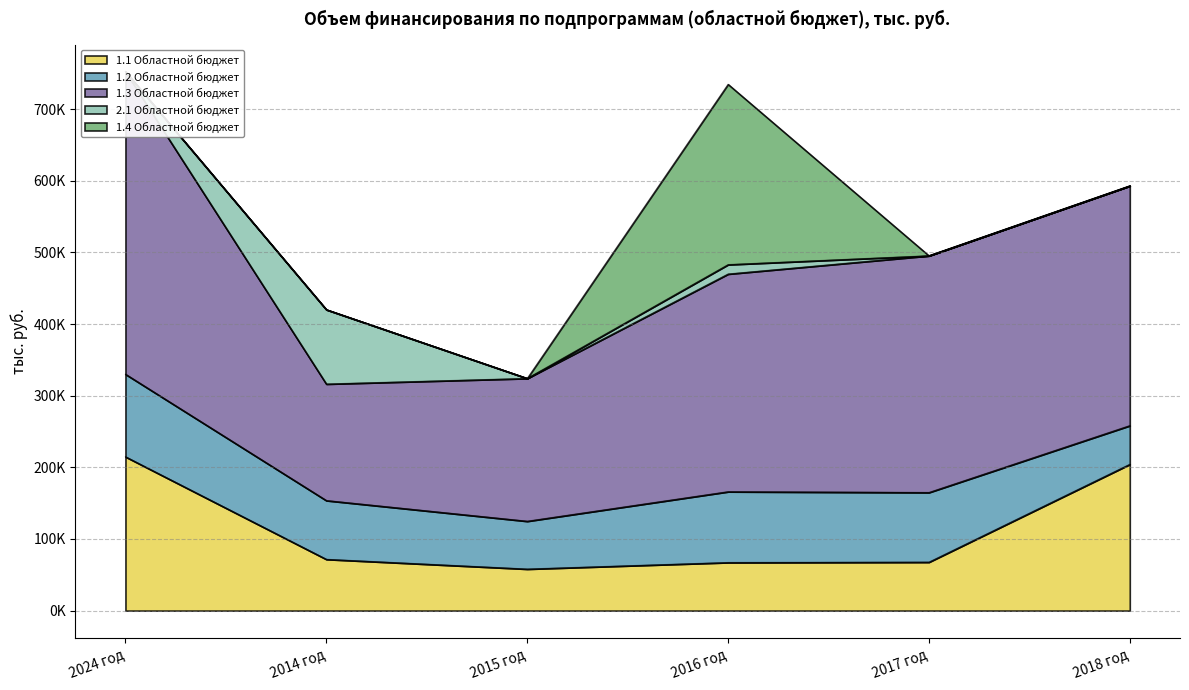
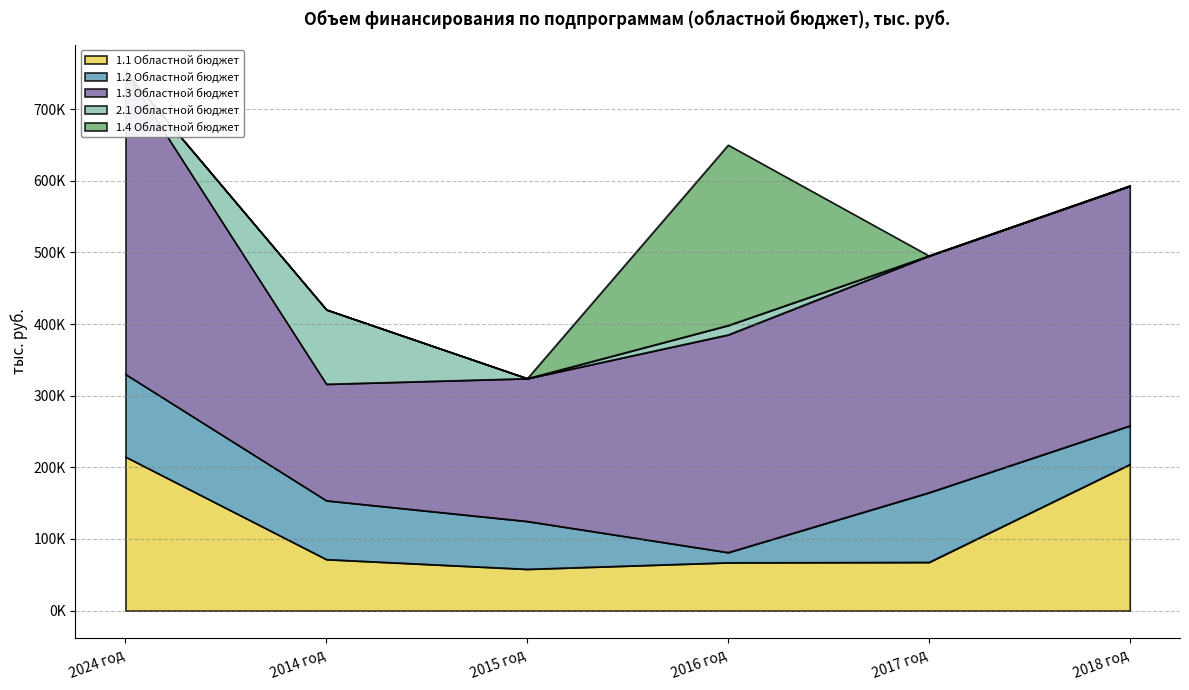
  {
    "1.1 Областной бюджет": {
      "2024 год": 210000,
      "2014 год": 70000,
      "2015 год": 60000,
      "2016 год": 70000,
      "2017 год": 70000,
      "2018 год": 200000
    },
    "1.2 Областной бюджет": {
      "2024 год": 120000,
      "2014 год": 80000,
      "2015 год": 70000,
-     "2016 год": 100000,
+     "2016 год": 10000,
      "2017 год": 100000,
      "2018 год": 50000
    },
    "1.3 Областной бюджет": {
      "2014 год": 160000,
      "2016 год": 300000
    },
    "2.1 Областной бюджет": {
      "2016 год": 10000
    },
    "1.4 Областной бюджет": {
      "2016 год": 250000
    }
  }
